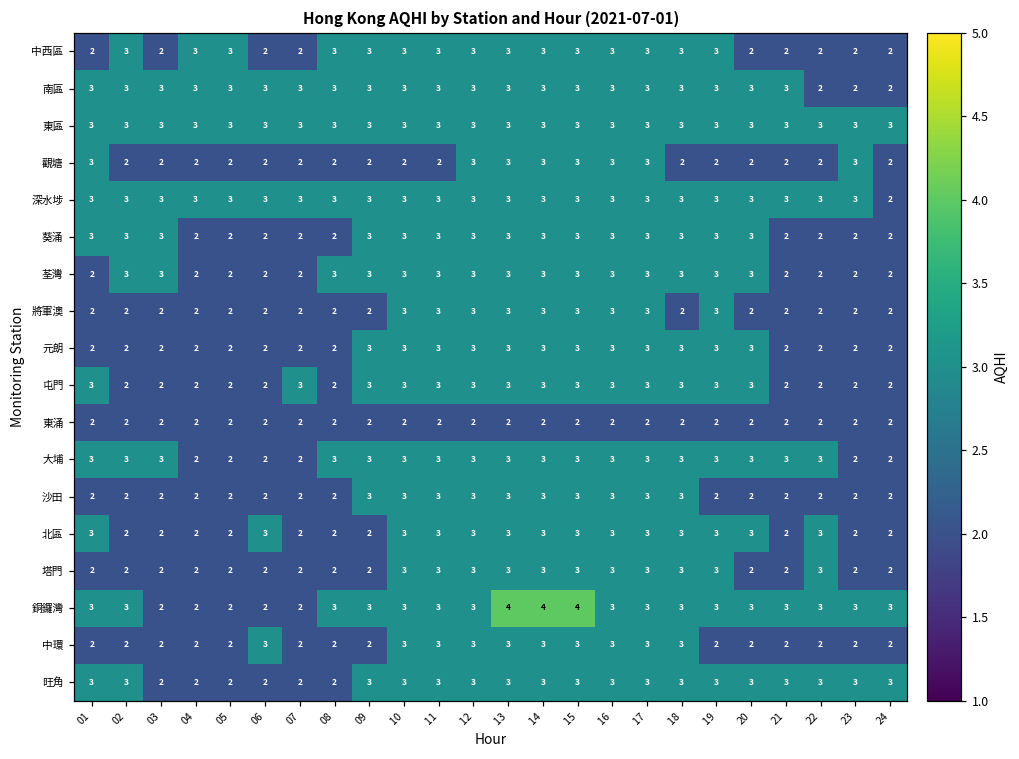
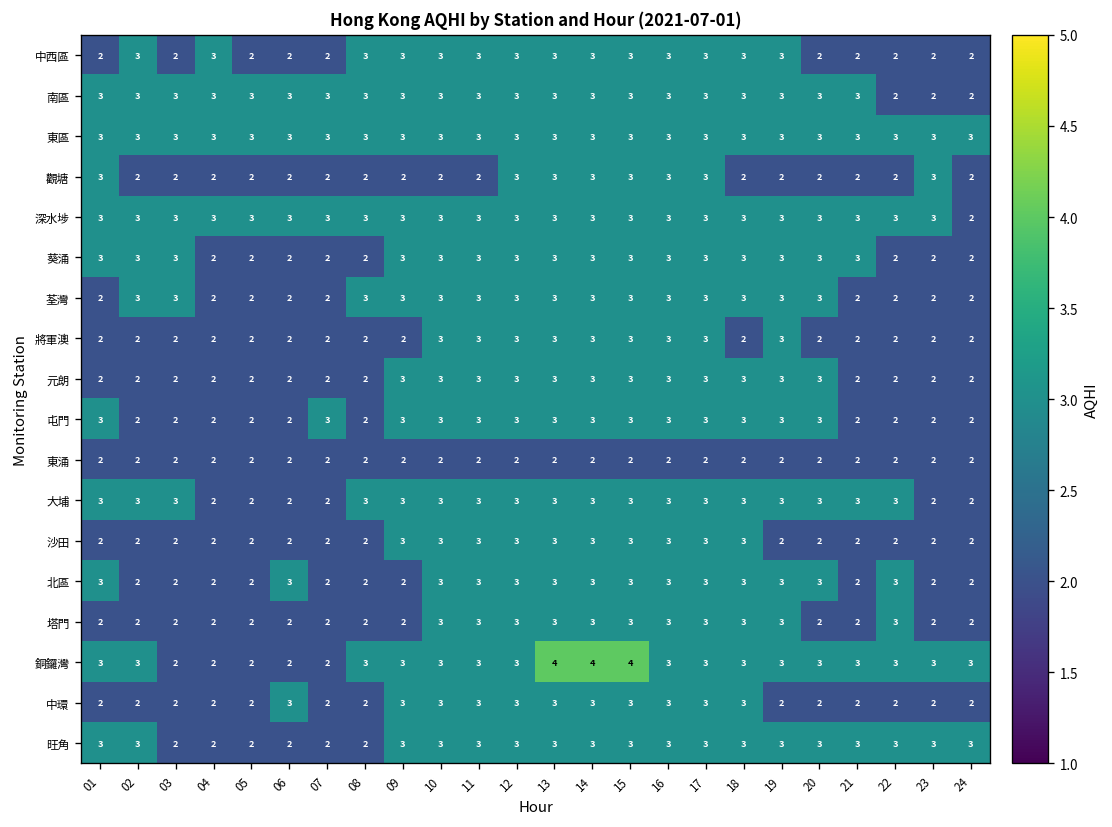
  {
    "中西區": {
      "01": 2,
      "02": 3,
      "03": 2,
      "04": 3,
-     "05": 3,
+     "05": 2,
      "06": 2,
      "07": 2,
      "08": 3,
      "09": 3,
      "10": 3,
      "11": 3,
      "12": 3,
      "13": 3,
      "14": 3,
      "15": 3,
      "16": 3,
      "17": 3,
      "18": 3,
      "19": 3,
      "20": 2,
      "21": 2,
      "22": 2,
      "23": 2,
      "24": 2
    },
    "葵涌": {
      "01": 3,
      "02": 3,
      "03": 3,
      "04": 2,
      "05": 2,
      "06": 2,
      "07": 2,
      "08": 2,
      "09": 3,
      "10": 3,
      "11": 3,
      "12": 3,
      "13": 3,
      "14": 3,
      "15": 3,
      "16": 3,
      "17": 3,
      "18": 3,
      "19": 3,
      "20": 3,
-     "21": 2,
+     "21": 3,
      "22": 2,
      "23": 2,
      "24": 2
    },
    "中環": {
      "01": 2,
      "02": 2,
      "03": 2,
      "04": 2,
      "05": 2,
      "06": 3,
      "07": 2,
      "08": 2,
-     "09": 2,
+     "09": 3,
      "10": 3,
      "11": 3,
      "12": 3,
      "13": 3,
      "14": 3,
      "15": 3,
      "16": 3,
      "17": 3,
      "18": 3,
      "19": 2,
      "20": 2,
      "21": 2,
      "22": 2,
      "23": 2,
      "24": 2
    }
  }
